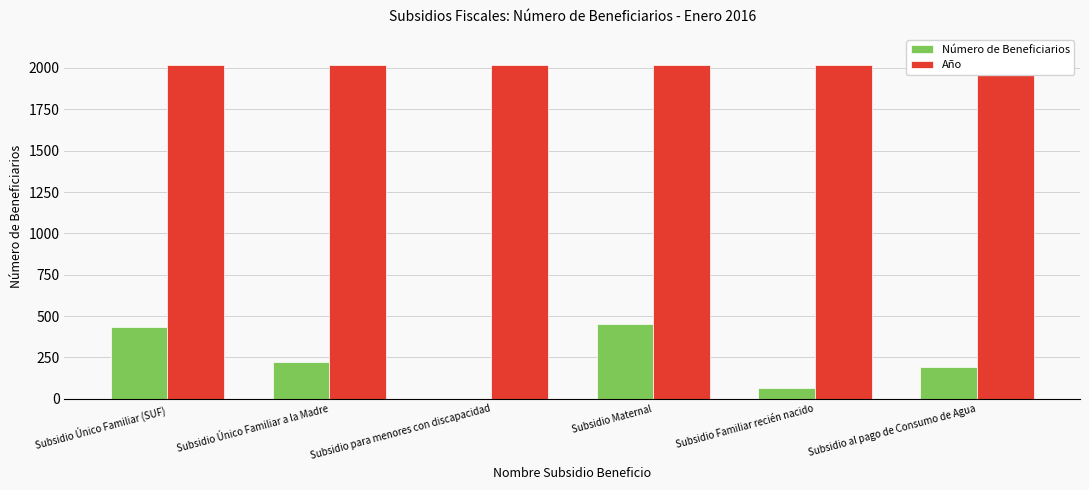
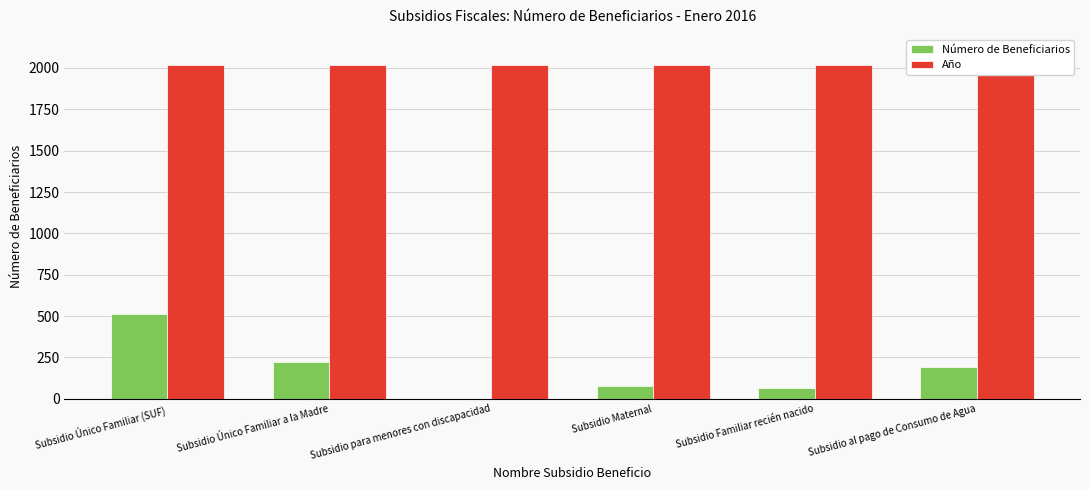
  {
    "Número de Beneficiarios": {
-     "Subsidio Único Familiar (SUF)": 430,
+     "Subsidio Único Familiar (SUF)": 520,
      "Subsidio Único Familiar a la Madre": 220,
      "Subsidio para menores con discapacidad": 0,
-     "Subsidio Maternal": 450,
+     "Subsidio Maternal": 80,
      "Subsidio Familiar recién nacido": 60,
      "Subsidio al pago de Consumo de Agua": 190
    },
    "Año": {
      "Subsidio Único Familiar (SUF)": 2020,
      "Subsidio Único Familiar a la Madre": 2020,
      "Subsidio para menores con discapacidad": 2020,
      "Subsidio Maternal": 2020,
      "Subsidio Familiar recién nacido": 2020
    }
  }
